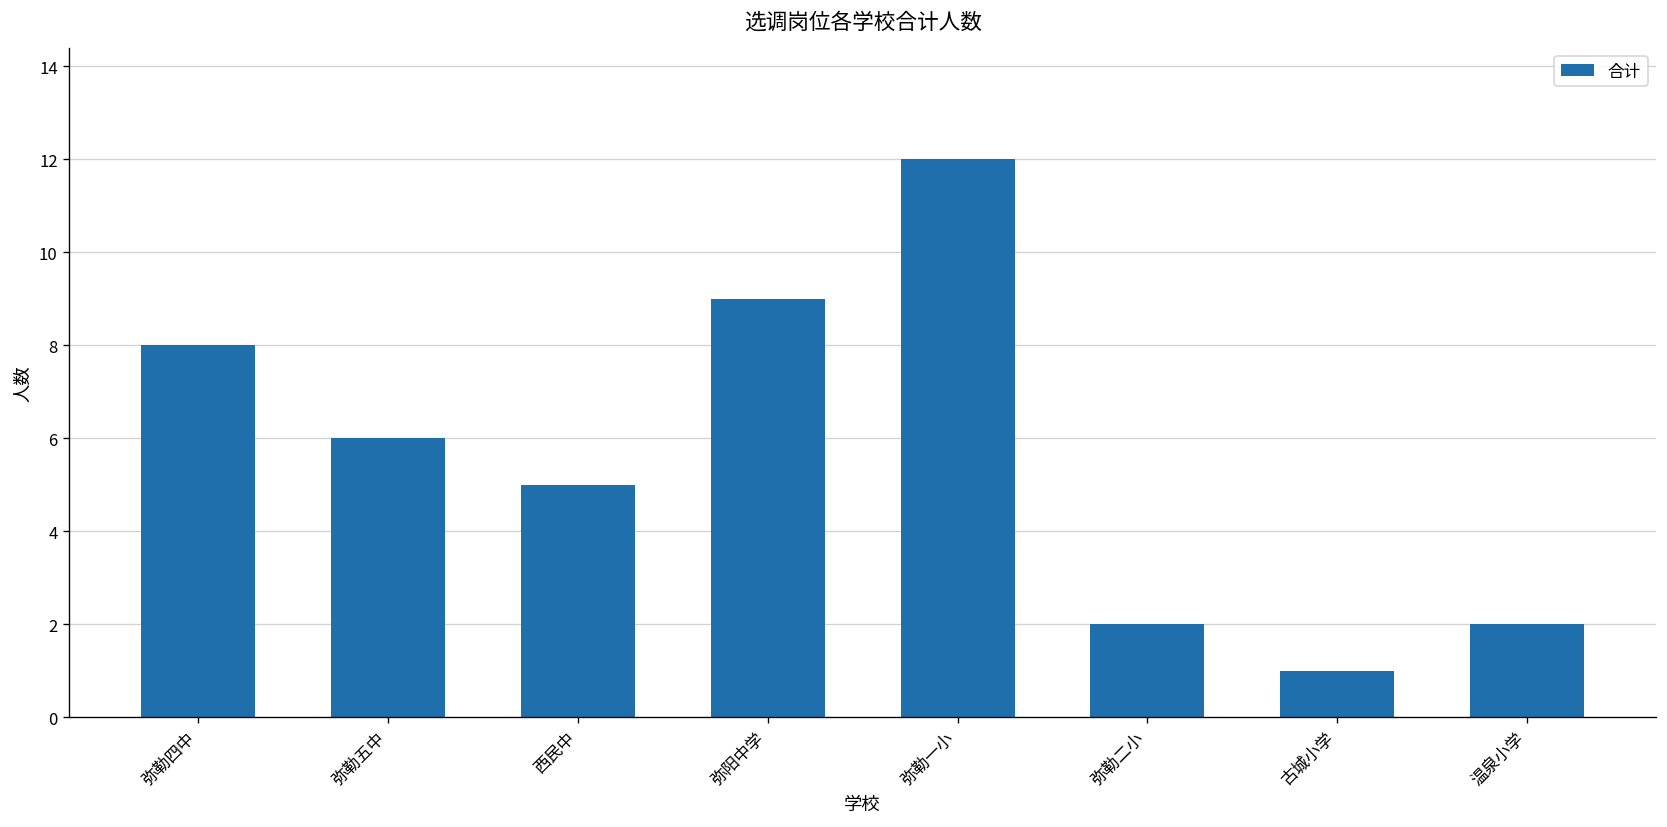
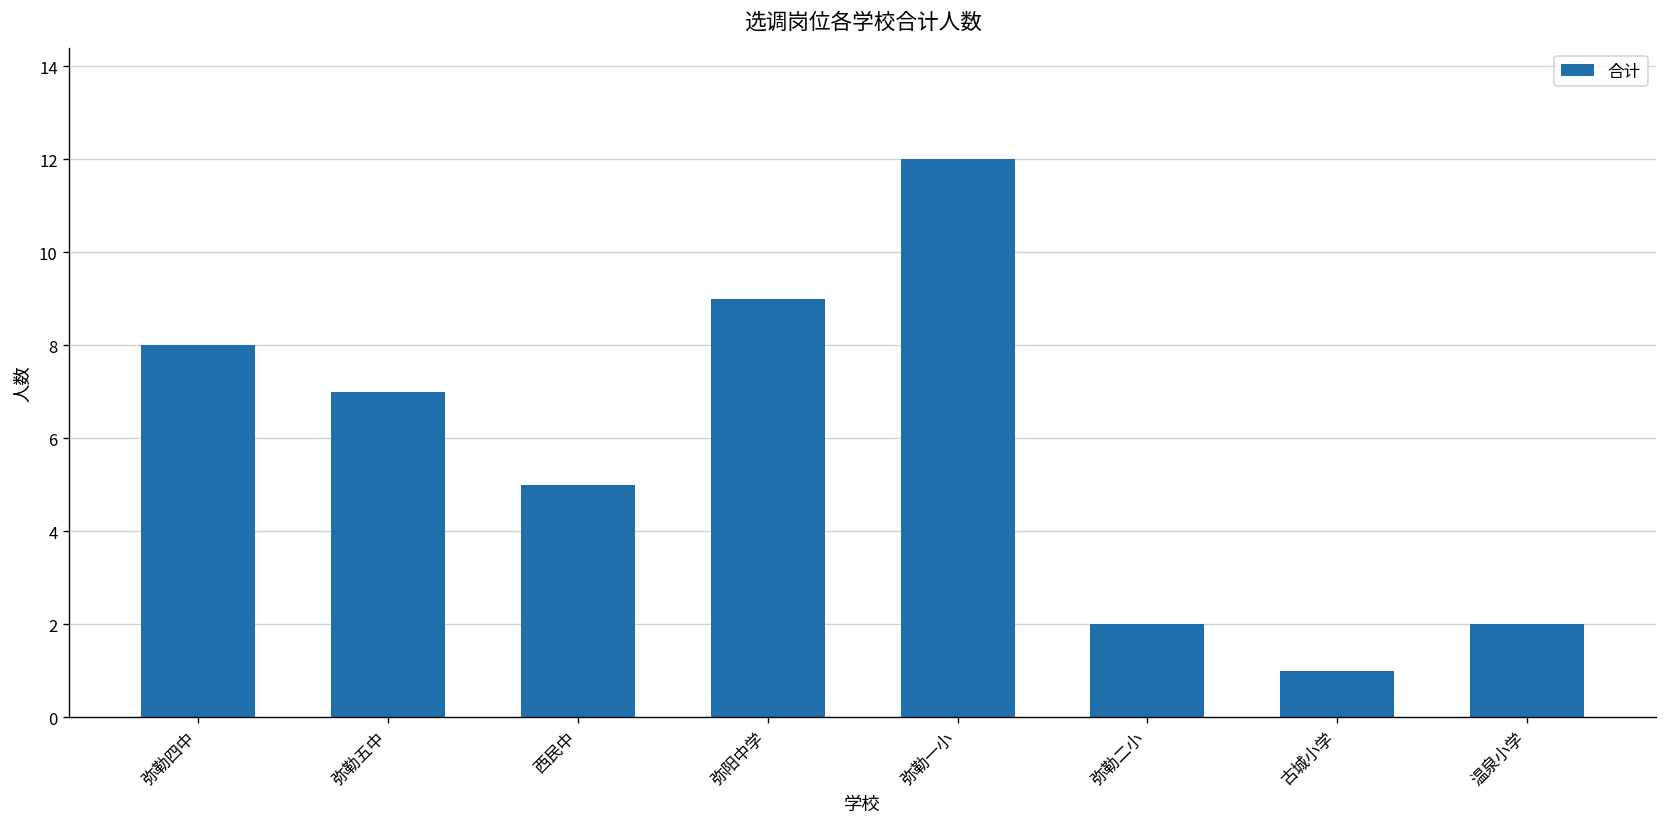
  {
    "弥勒四中": 8,
-   "弥勒五中": 6,
+   "弥勒五中": 7,
    "西民中": 5,
    "弥阳中学": 9,
    "弥勒一小": 12,
    "弥勒二小": 2,
    "古城小学": 1,
    "温泉小学": 2
  }
